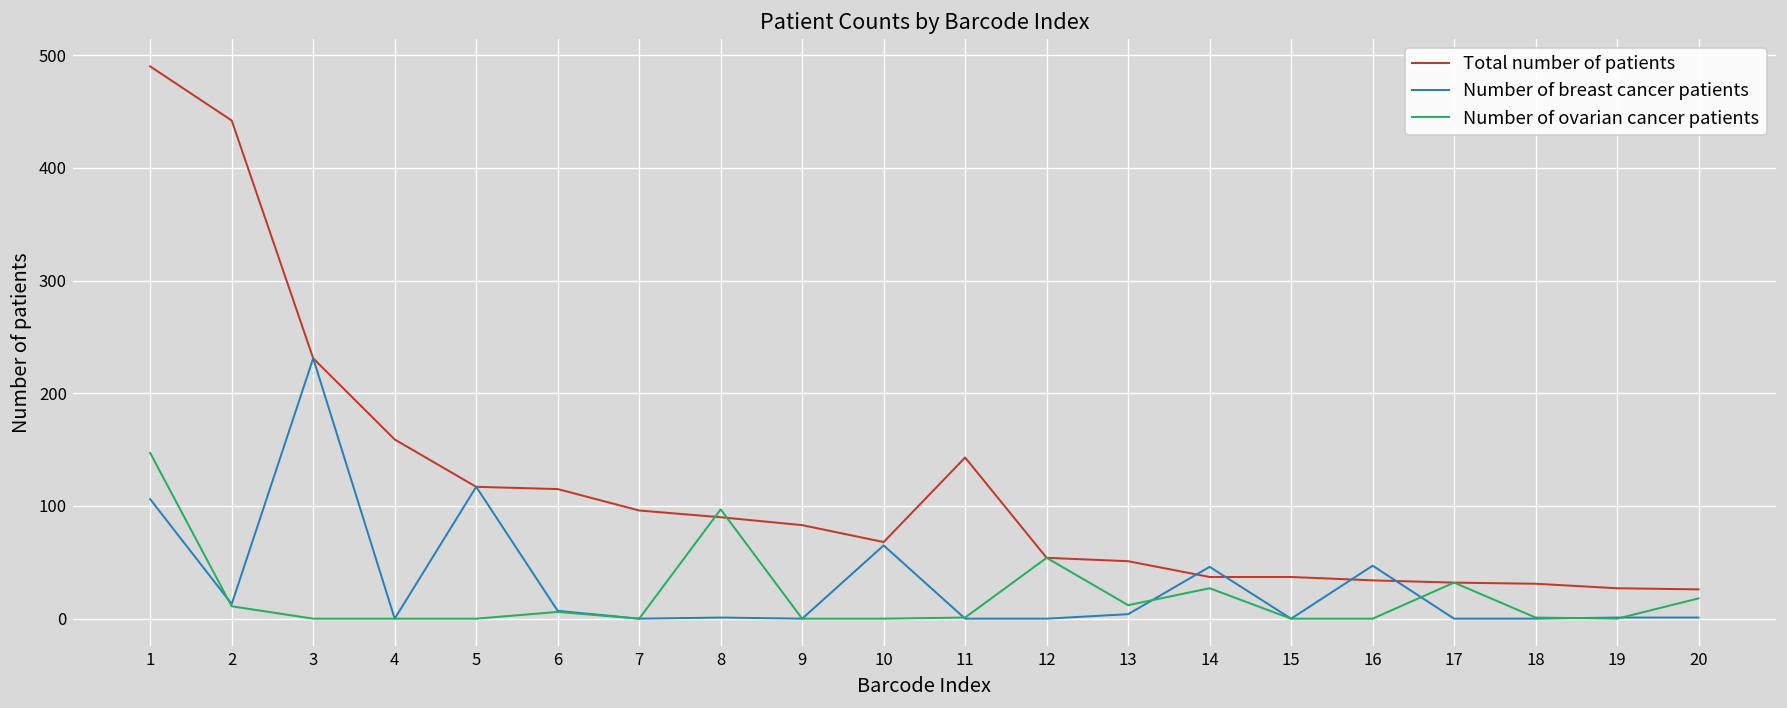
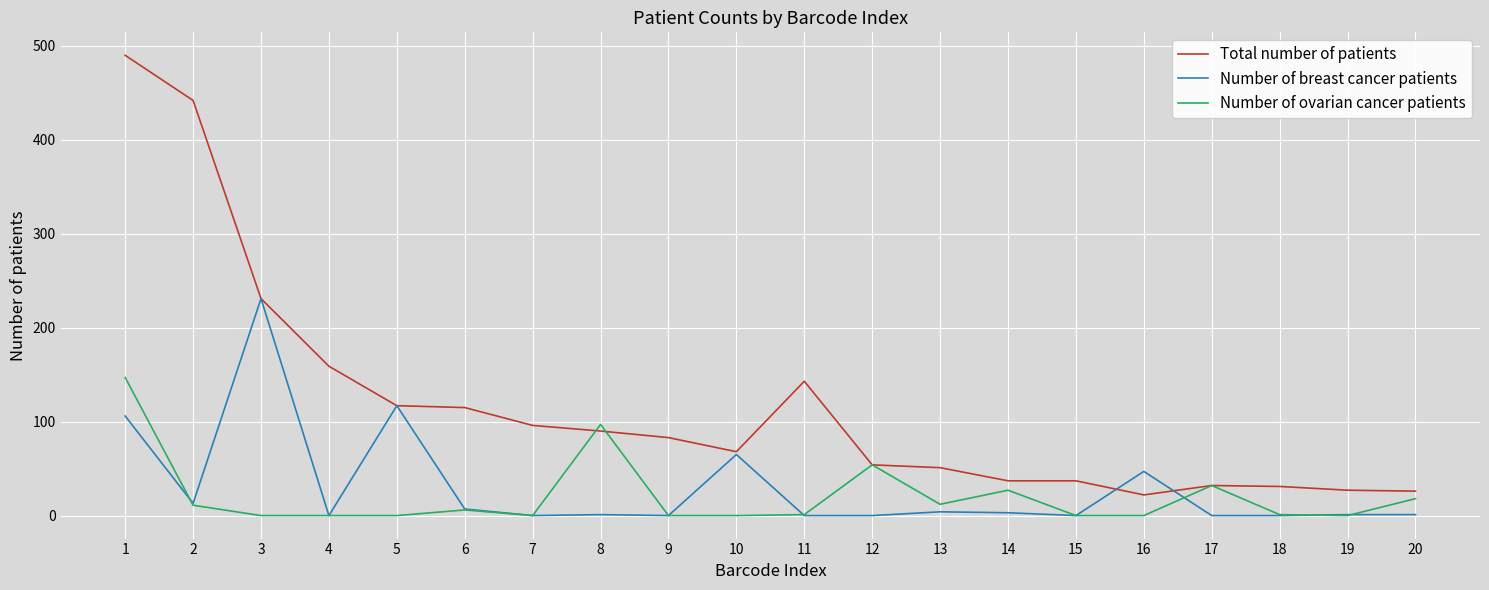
  {
    "Total number of patients": {
      "1": 490,
      "2": 440,
      "4": 160,
      "6": 120,
      "7": 100,
      "8": 90,
      "9": 80,
      "10": 70,
      "11": 140,
      "13": 50,
      "14": 40,
      "15": 40,
-     "16": 30,
+     "16": 20,
      "18": 30,
      "19": 30,
      "20": 30
    },
    "Number of breast cancer patients": {
      "1": 110,
      "8": 0,
      "10": 70,
      "12": 0,
      "13": 0,
-     "14": 50,
+     "14": 0,
      "16": 50,
      "17": 0,
      "20": 0
    },
    "Number of ovarian cancer patients": {
      "1": 150,
      "3": 0,
      "5": 0,
      "8": 100,
      "10": 0,
      "13": 10,
      "14": 30,
      "16": 0,
      "20": 20
    }
  }
